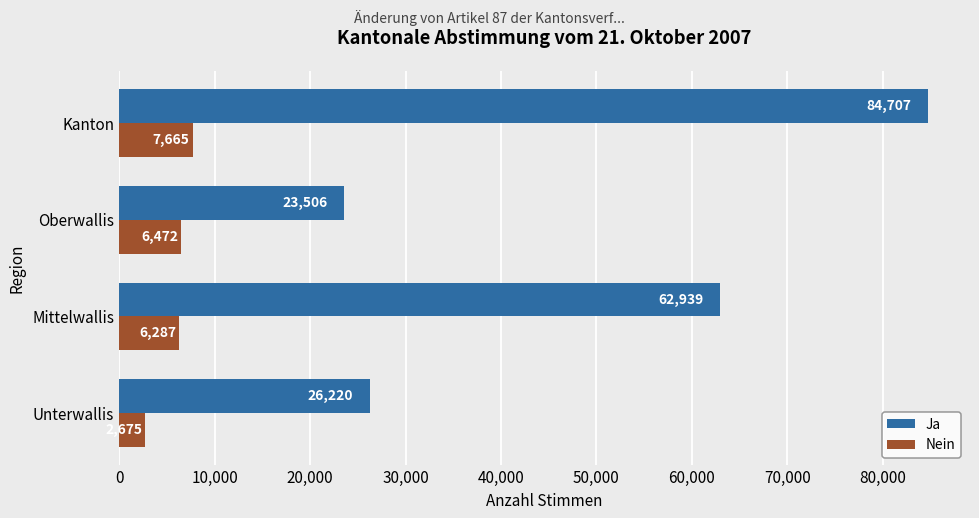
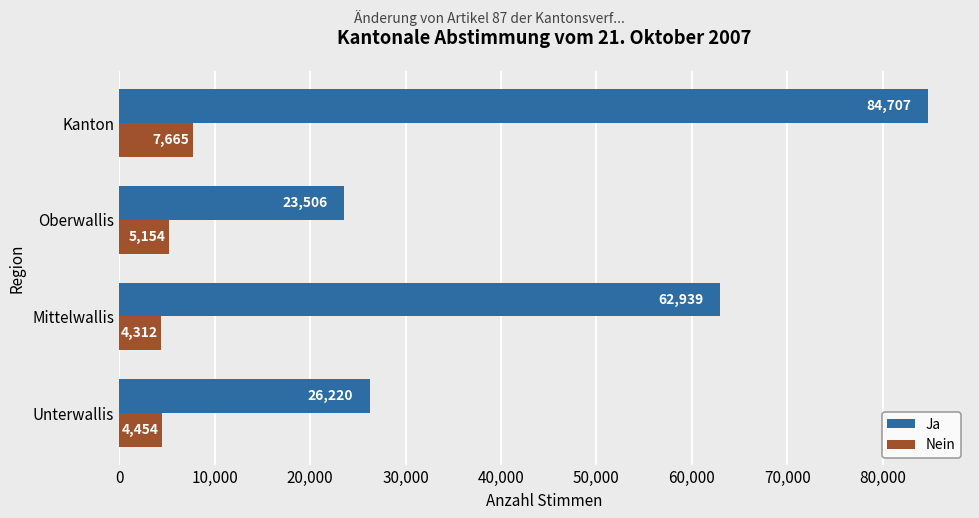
  {
    "Ja": {
      "Kanton": "84,707",
      "Oberwallis": "23,506",
      "Mittelwallis": "62,939",
      "Unterwallis": "26,220"
    },
    "Nein": {
      "Kanton": "7,665",
-     "Oberwallis": "6,472",
-     "Mittelwallis": "6,287",
-     "Unterwallis": "2,675"
+     "Oberwallis": "5,154",
+     "Mittelwallis": "4,312",
+     "Unterwallis": "4,454"
    }
  }
